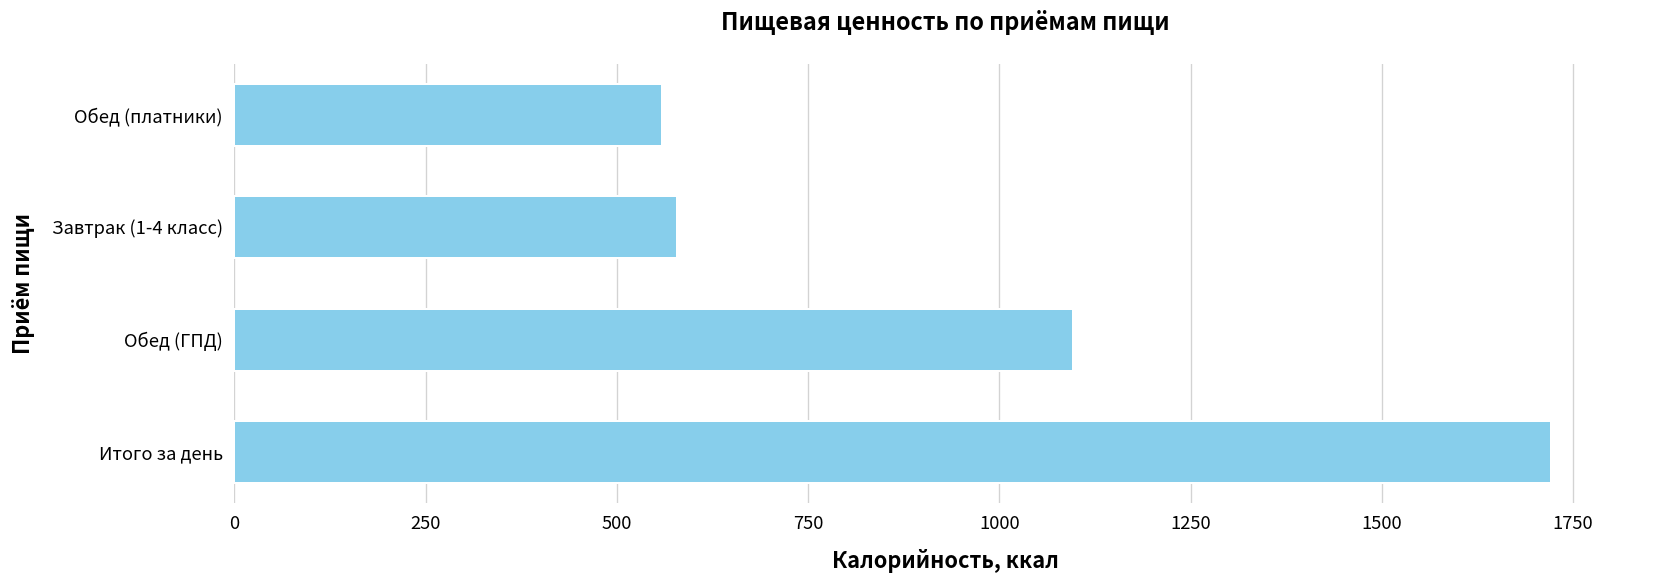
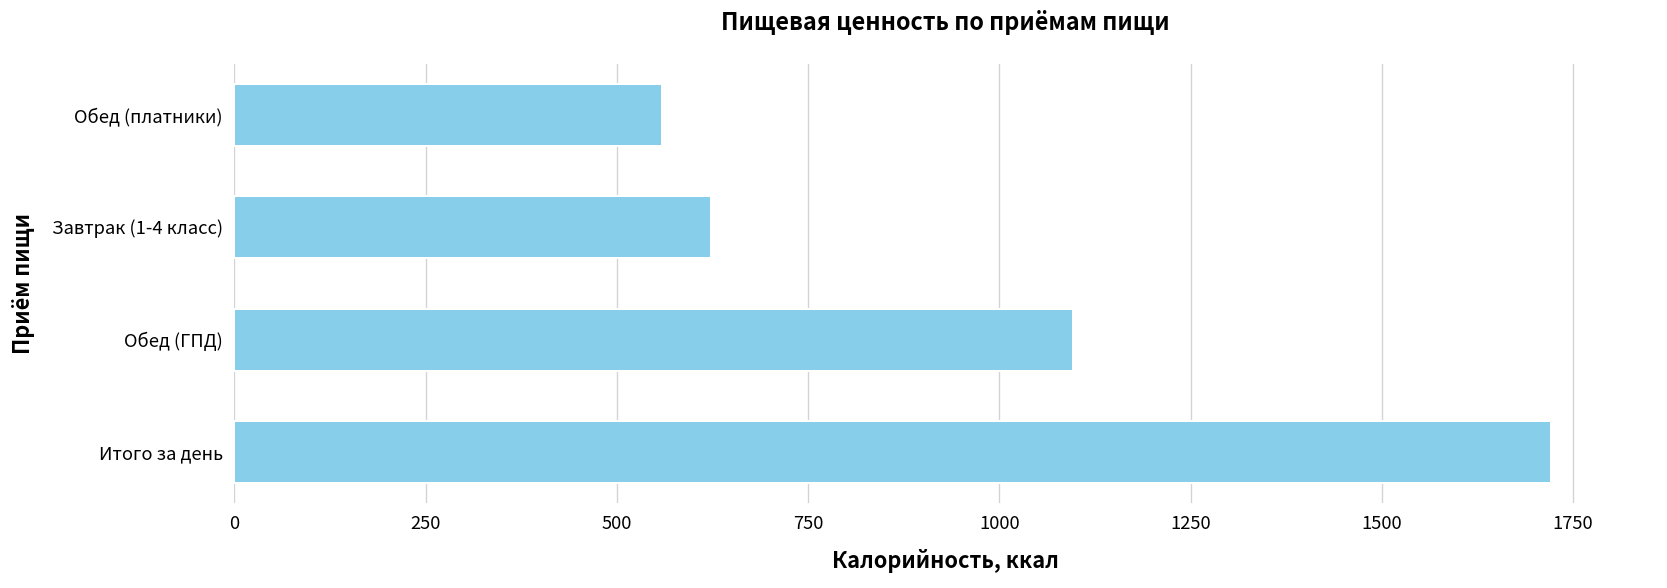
  {
    "Обед (платники)": 560,
-   "Завтрак (1-4 класс)": 580,
+   "Завтрак (1-4 класс)": 620,
    "Обед (ГПД)": 1100,
    "Итого за день": 1720
  }
